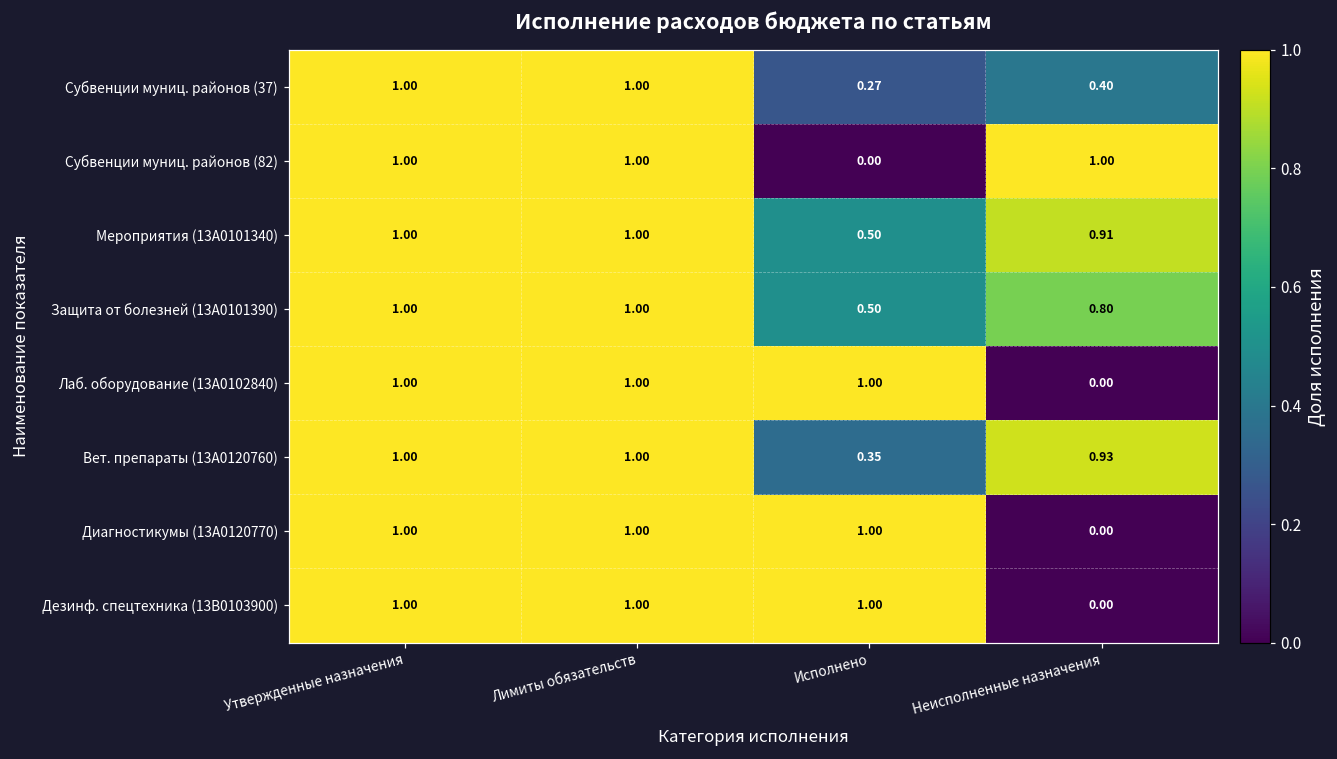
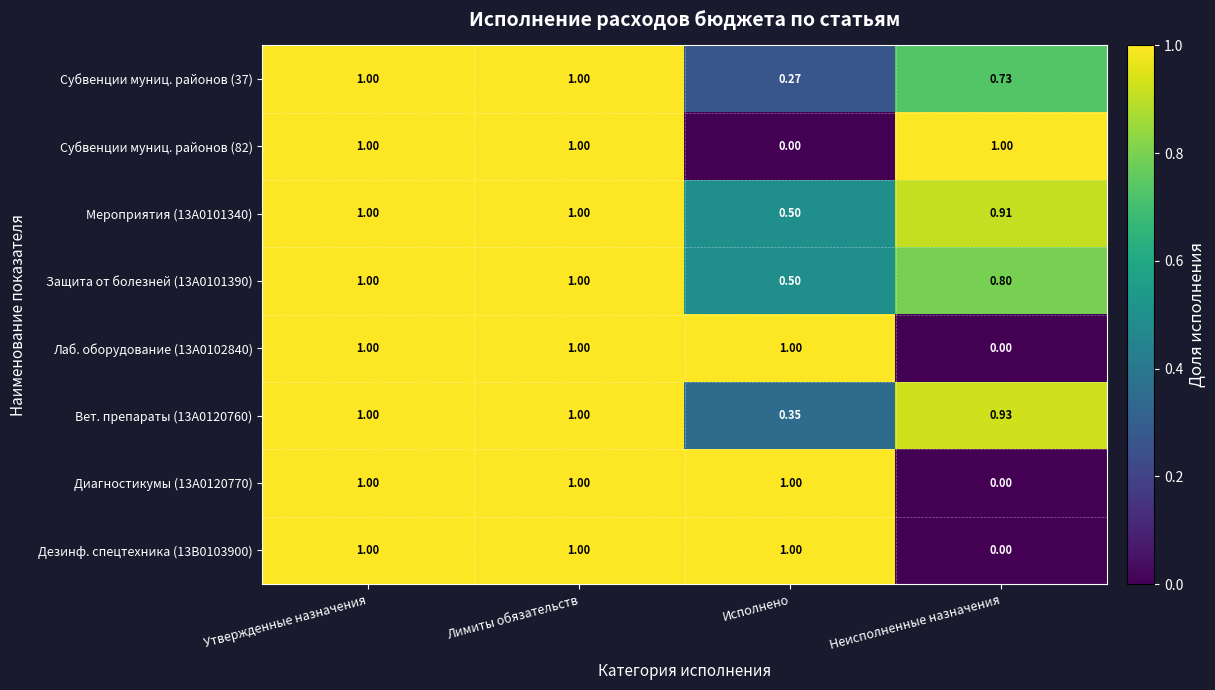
  {
    "Субвенции муниц. районов (37)": {
      "Утвержденные назначения": 1.00,
      "Лимиты обязательств": 1.00,
      "Исполнено": 0.27,
-     "Неисполненные назначения": 0.40
+     "Неисполненные назначения": 0.73
    },
    "Субвенции муниц. районов (82)": {
      "Утвержденные назначения": 1.00,
      "Лимиты обязательств": 1.00,
      "Исполнено": 0.00,
      "Неисполненные назначения": 1.00
    },
    "Мероприятия (13А0101340)": {
      "Утвержденные назначения": 1.00,
      "Лимиты обязательств": 1.00,
      "Исполнено": 0.50,
      "Неисполненные назначения": 0.91
    },
    "Защита от болезней (13А0101390)": {
      "Утвержденные назначения": 1.00,
      "Лимиты обязательств": 1.00,
      "Исполнено": 0.50,
      "Неисполненные назначения": 0.80
    },
    "Лаб. оборудование (13А0102840)": {
      "Утвержденные назначения": 1.00,
      "Лимиты обязательств": 1.00,
      "Исполнено": 1.00,
      "Неисполненные назначения": 0.00
    },
    "Вет. препараты (13А0120760)": {
      "Утвержденные назначения": 1.00,
      "Лимиты обязательств": 1.00,
      "Исполнено": 0.35,
      "Неисполненные назначения": 0.93
    },
    "Диагностикумы (13А0120770)": {
      "Утвержденные назначения": 1.00,
      "Лимиты обязательств": 1.00,
      "Исполнено": 1.00,
      "Неисполненные назначения": 0.00
    },
    "Дезинф. спецтехника (13В0103900)": {
      "Утвержденные назначения": 1.00,
      "Лимиты обязательств": 1.00,
      "Исполнено": 1.00,
      "Неисполненные назначения": 0.00
    }
  }
